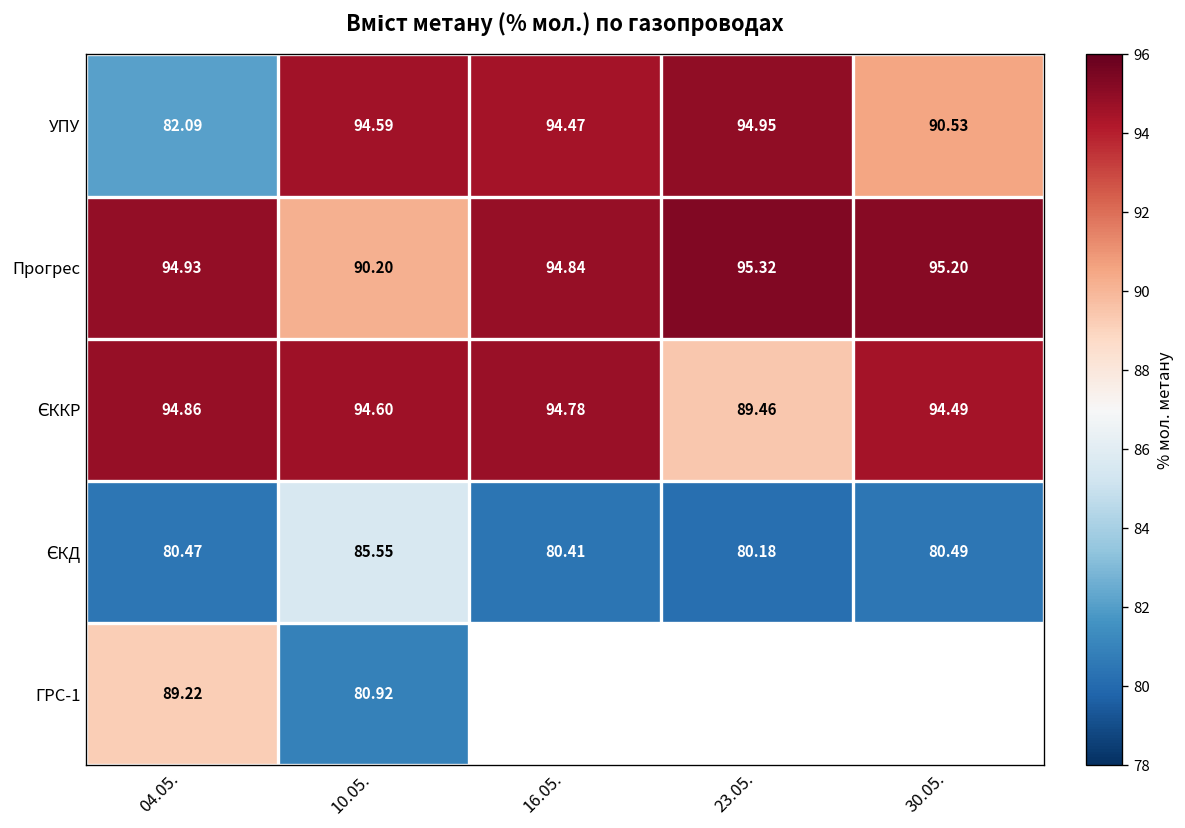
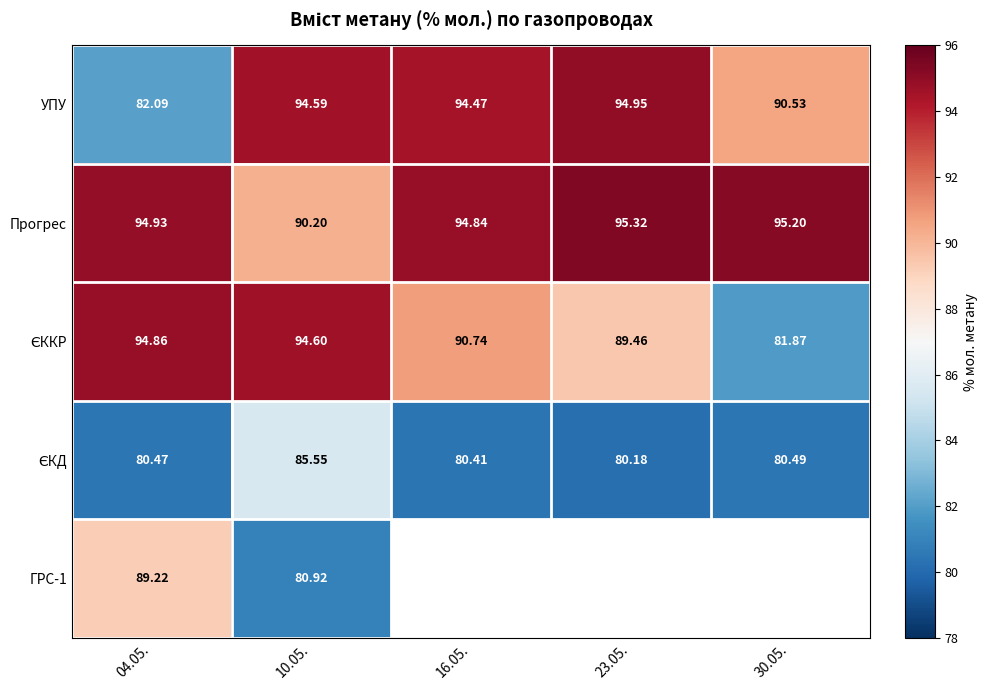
  {
    "УПУ": {
      "04.05.": 82.09,
      "10.05.": 94.59,
      "16.05.": 94.47,
      "23.05.": 94.95,
      "30.05.": 90.53
    },
    "Прогрес": {
      "04.05.": 94.93,
      "10.05.": 90.20,
      "16.05.": 94.84,
      "23.05.": 95.32,
      "30.05.": 95.20
    },
    "ЄККР": {
      "04.05.": 94.86,
      "10.05.": 94.60,
-     "16.05.": 94.78,
+     "16.05.": 90.74,
      "23.05.": 89.46,
-     "30.05.": 94.49
+     "30.05.": 81.87
    },
    "ЄКД": {
      "04.05.": 80.47,
      "10.05.": 85.55,
      "16.05.": 80.41,
      "23.05.": 80.18,
      "30.05.": 80.49
    },
    "ГРС-1": {
      "04.05.": 89.22,
      "10.05.": 80.92
    }
  }
